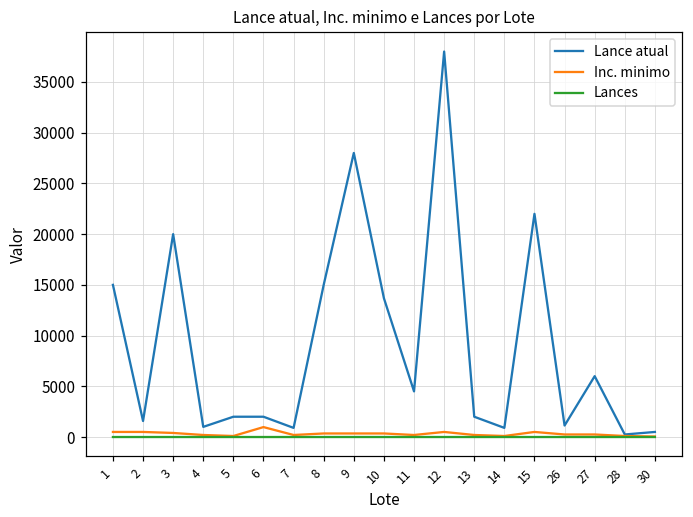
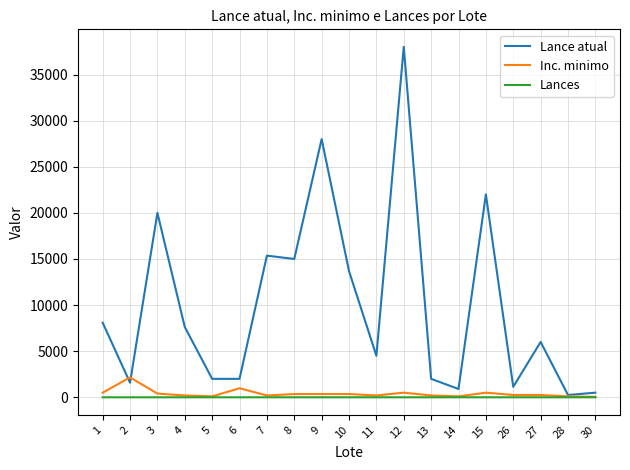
  {
    "Lance atual": {
-     "1": 15000,
+     "1": 8000,
      "2": 2000,
      "3": 20000,
-     "4": 1000,
+     "4": 8000,
      "5": 2000,
      "6": 2000,
-     "7": 1000,
+     "7": 15000,
      "8": 15000,
      "9": 28000,
      "10": 14000,
      "11": 5000,
      "12": 38000,
      "13": 2000,
      "14": 1000,
      "15": 22000,
      "26": 1000,
      "27": 6000,
      "30": 1000
    },
    "Inc. minimo": {
      "1": 1000,
-     "2": 1000,
+     "2": 2000,
      "3": 0,
      "6": 1000,
      "8": 0,
      "9": 0,
      "10": 0,
      "12": 1000,
      "15": 1000
    },
    "Lances": {
      "1": 0,
      "2": 0,
      "3": 0,
      "6": 0,
      "8": 0,
      "9": 0,
      "10": 0,
      "12": 0,
      "15": 0
    }
  }
